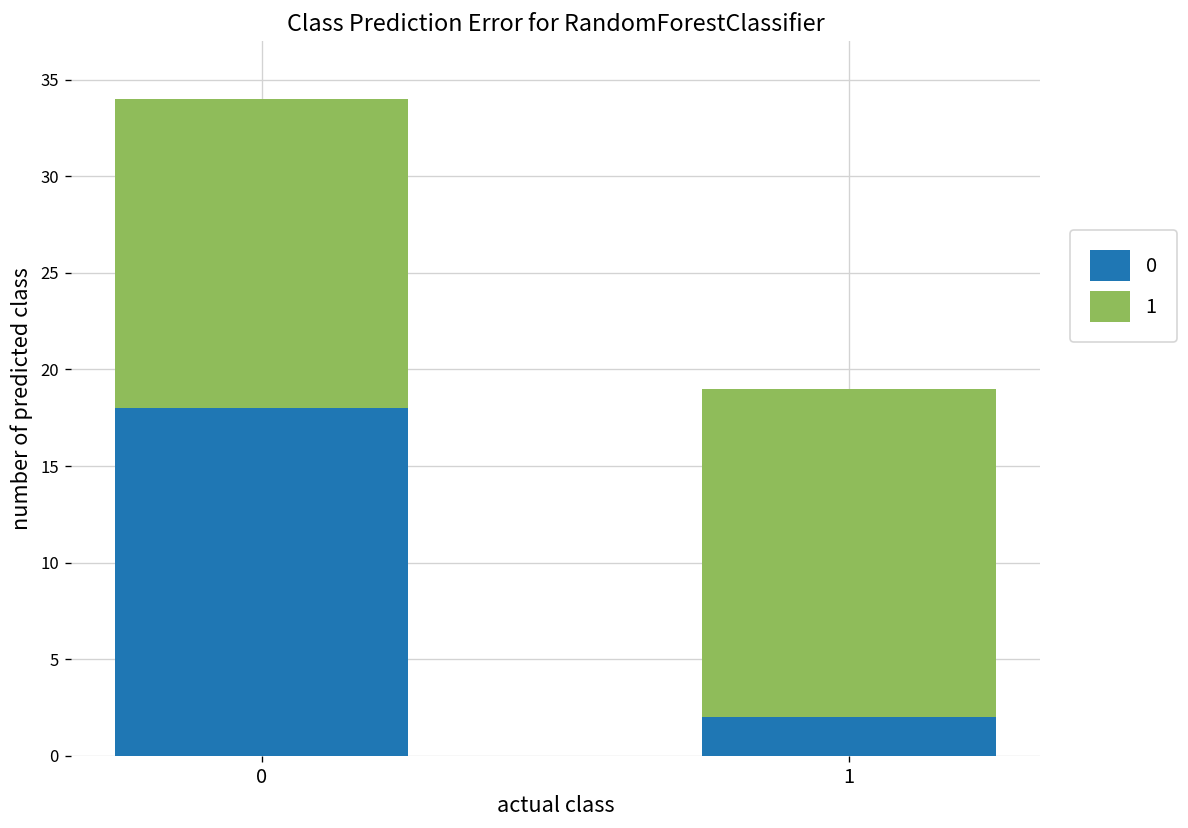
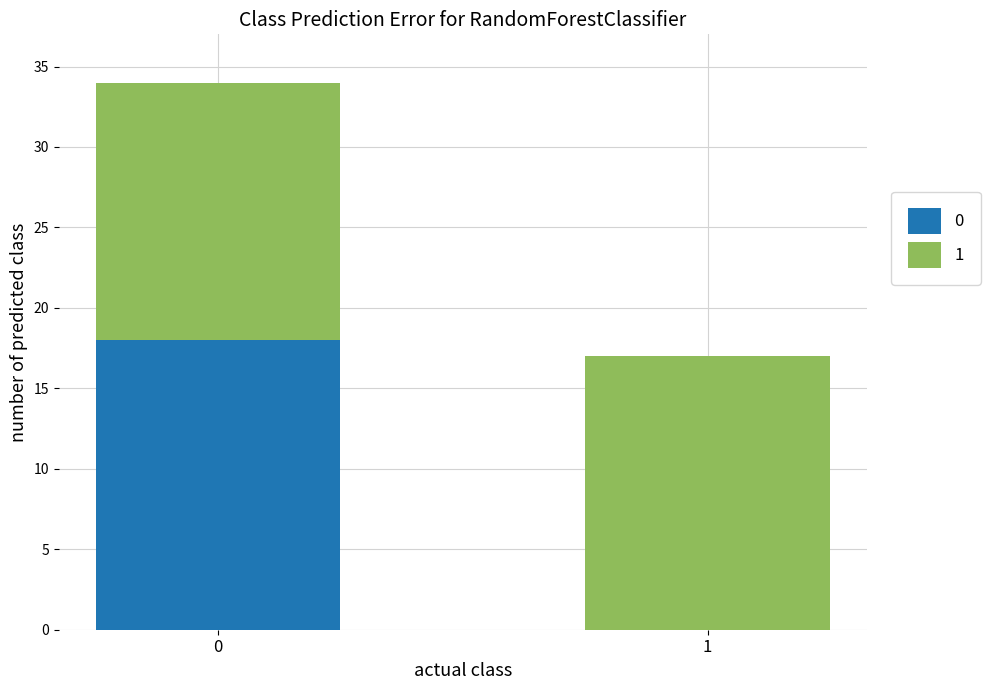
  {
    "0": {
      "0": 18,
-     "1": 2
+     "1": 0
    },
    "1": {
      "0": 16,
      "1": 17
    }
  }
